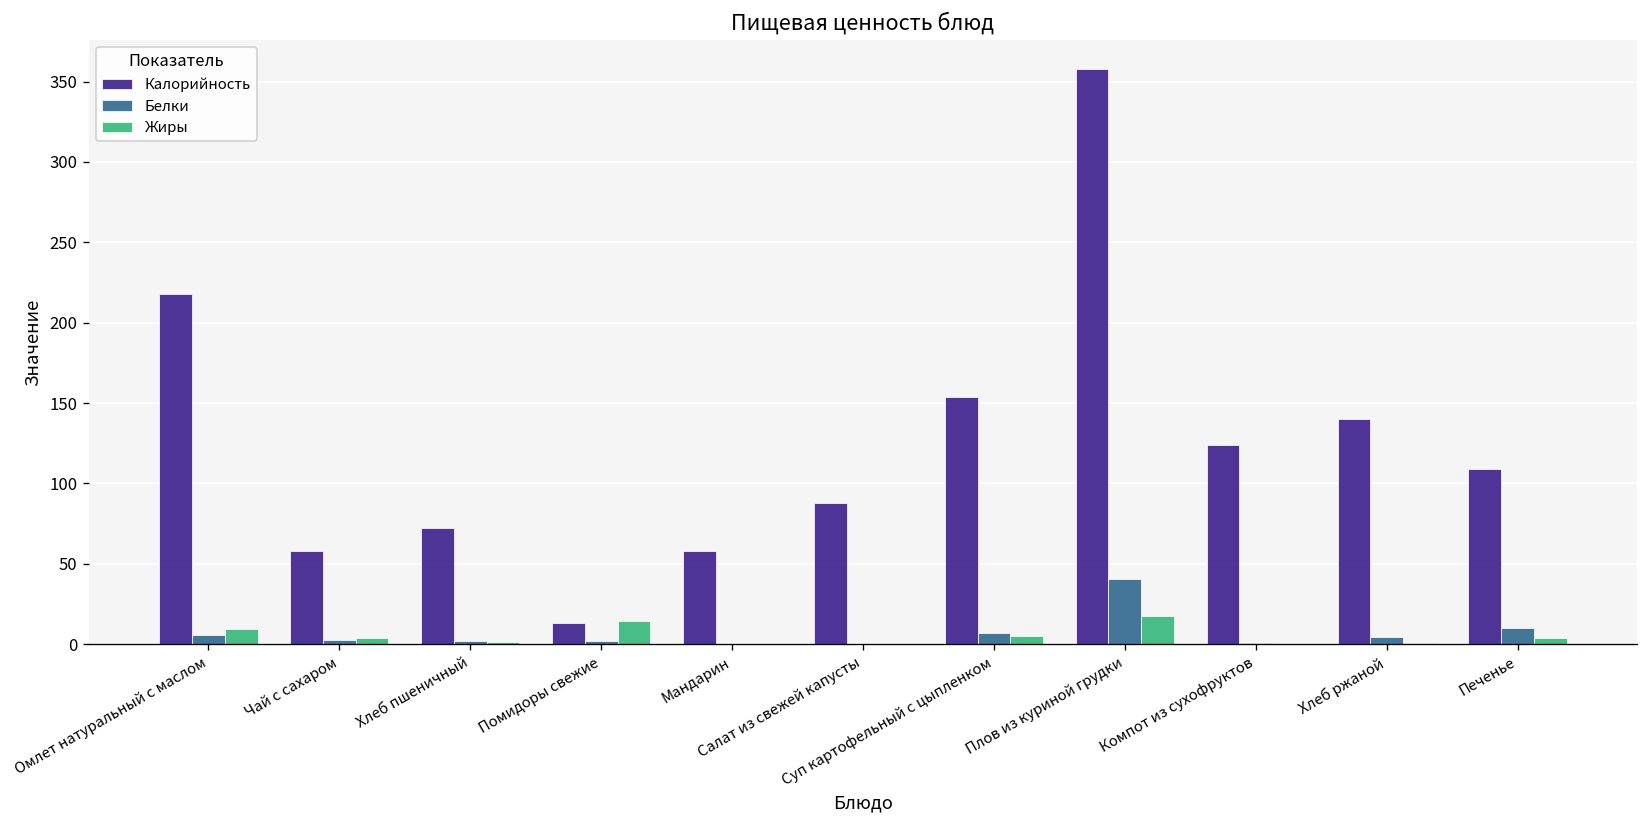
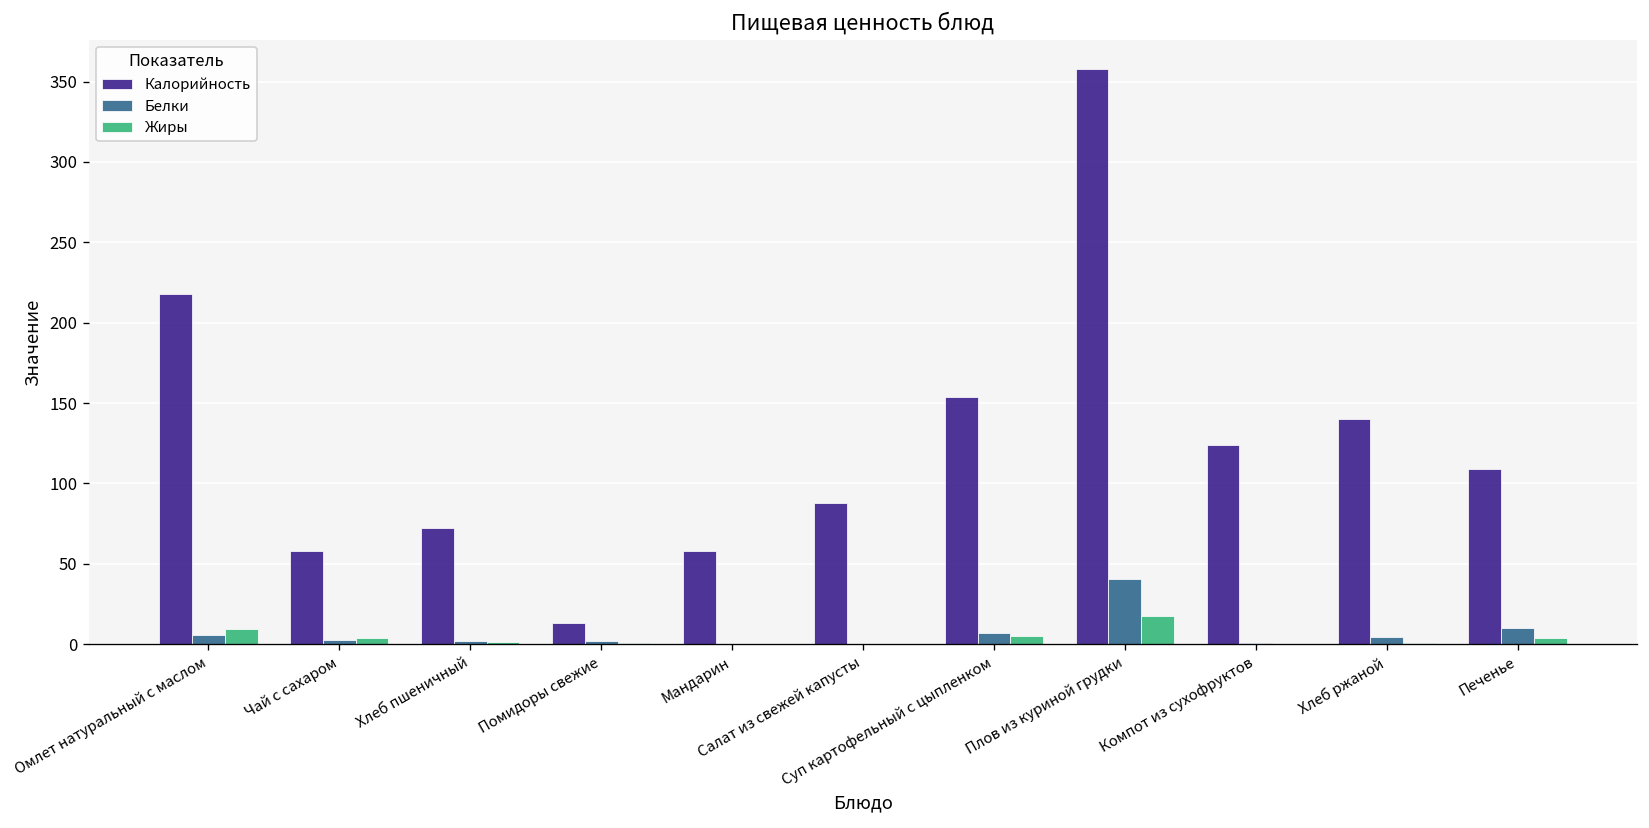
  {
    "Калорийность": {
      "Омлет натуральный с маслом": 218,
      "Чай с сахаром": 58,
      "Хлеб пшеничный": 72,
      "Помидоры свежие": 13,
      "Мандарин": 58,
      "Салат из свежей капусты": 88,
      "Суп картофельный с цыпленком": 154,
      "Плов из куриной грудки": 358,
      "Компот из сухофруктов": 124,
      "Хлеб ржаной": 140,
      "Печенье": 109
    },
    "Белки": {
      "Омлет натуральный с маслом": 6,
      "Чай с сахаром": 3,
      "Хлеб пшеничный": 2,
      "Помидоры свежие": 2,
      "Мандарин": 0,
      "Салат из свежей капусты": 0,
      "Суп картофельный с цыпленком": 7,
      "Плов из куриной грудки": 41,
      "Хлеб ржаной": 5,
      "Печенье": 10
    },
    "Жиры": {
      "Омлет натуральный с маслом": 9,
      "Чай с сахаром": 4,
-     "Помидоры свежие": 14,
+     "Помидоры свежие": 1,
      "Мандарин": 0,
      "Салат из свежей капусты": 0,
      "Суп картофельный с цыпленком": 5,
      "Плов из куриной грудки": 17,
      "Компот из сухофруктов": 0,
      "Печенье": 4
    }
  }
